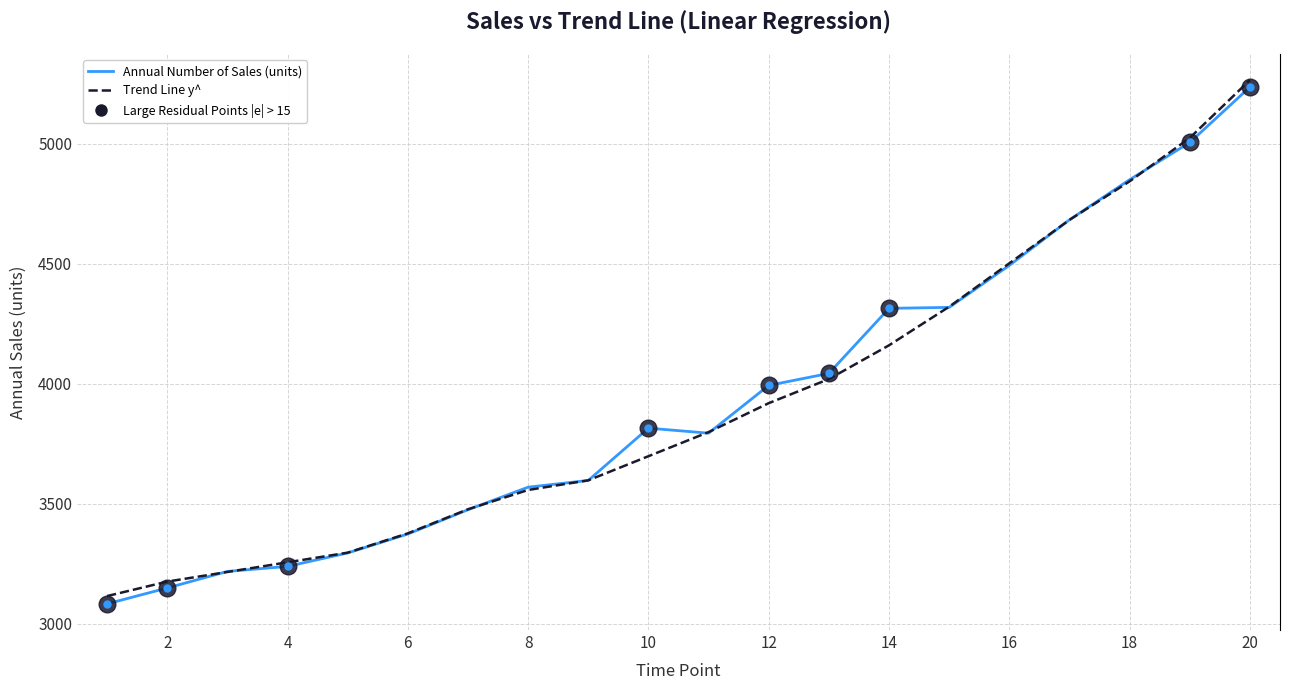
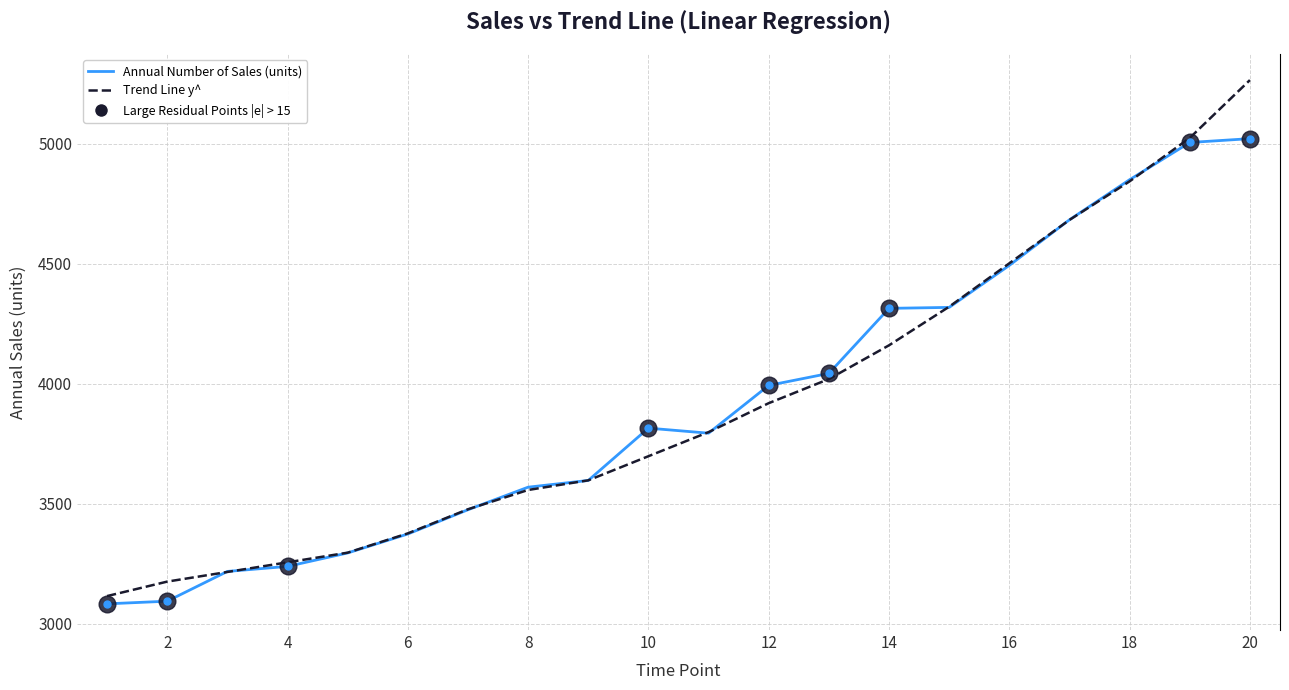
  {
    "Annual Number of Sales (units)": {
-     "2": 3150,
+     "2": 3090,
      "8": 3570,
-     "20": 5240
+     "20": 5020
    }
  }
